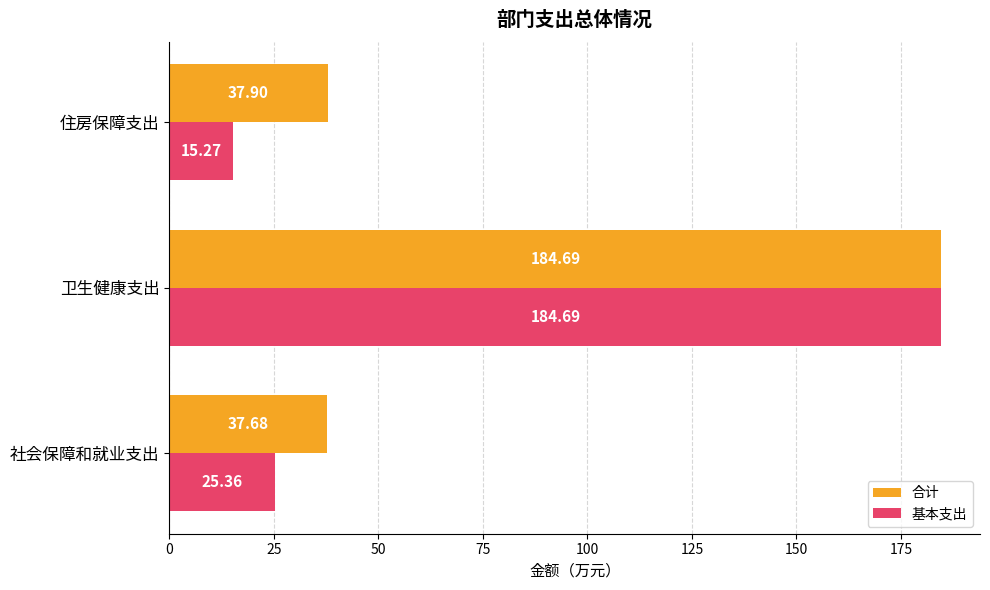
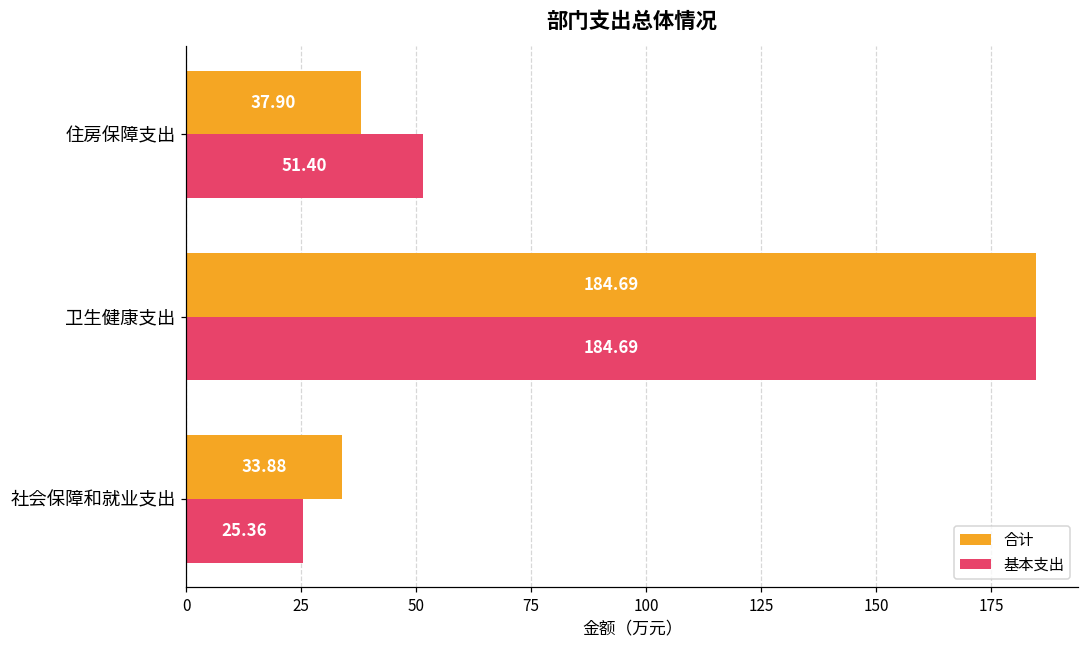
  {
    "合计": {
      "住房保障支出": 37.90,
      "卫生健康支出": 184.69,
-     "社会保障和就业支出": 37.68
+     "社会保障和就业支出": 33.88
    },
    "基本支出": {
-     "住房保障支出": 15.27,
+     "住房保障支出": 51.40,
      "卫生健康支出": 184.69,
      "社会保障和就业支出": 25.36
    }
  }
